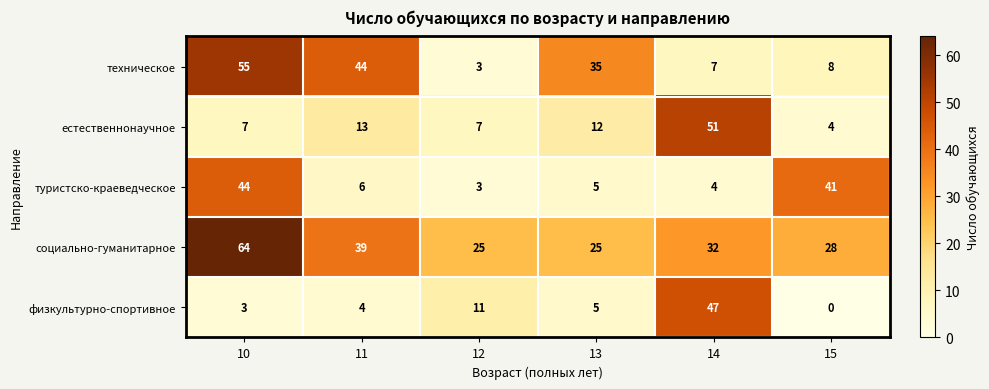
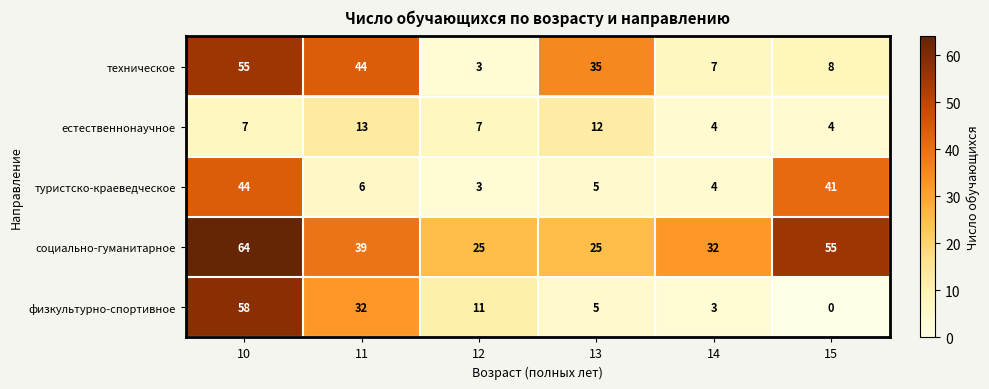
  {
    "техническое": {
      "10": 55,
      "11": 44,
      "12": 3,
      "13": 35,
      "14": 7,
      "15": 8
    },
    "естественнонаучное": {
      "10": 7,
      "11": 13,
      "12": 7,
      "13": 12,
-     "14": 51,
+     "14": 4,
      "15": 4
    },
    "туристско-краеведческое": {
      "10": 44,
      "11": 6,
      "12": 3,
      "13": 5,
      "14": 4,
      "15": 41
    },
    "социально-гуманитарное": {
      "10": 64,
      "11": 39,
      "12": 25,
      "13": 25,
      "14": 32,
-     "15": 28
+     "15": 55
    },
    "физкультурно-спортивное": {
-     "10": 3,
-     "11": 4,
+     "10": 58,
+     "11": 32,
      "12": 11,
      "13": 5,
-     "14": 47,
+     "14": 3,
      "15": 0
    }
  }
